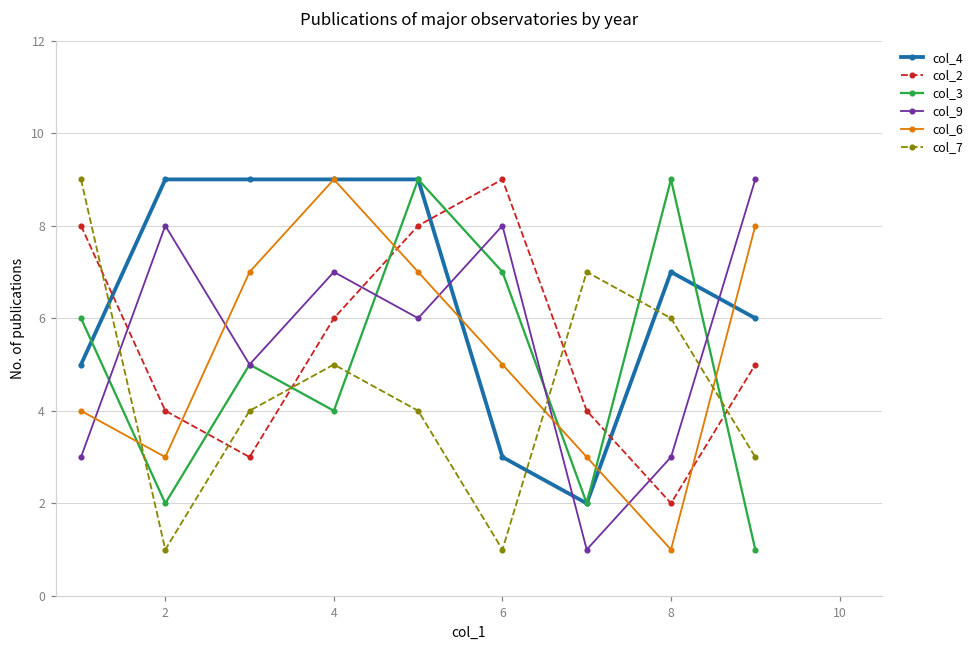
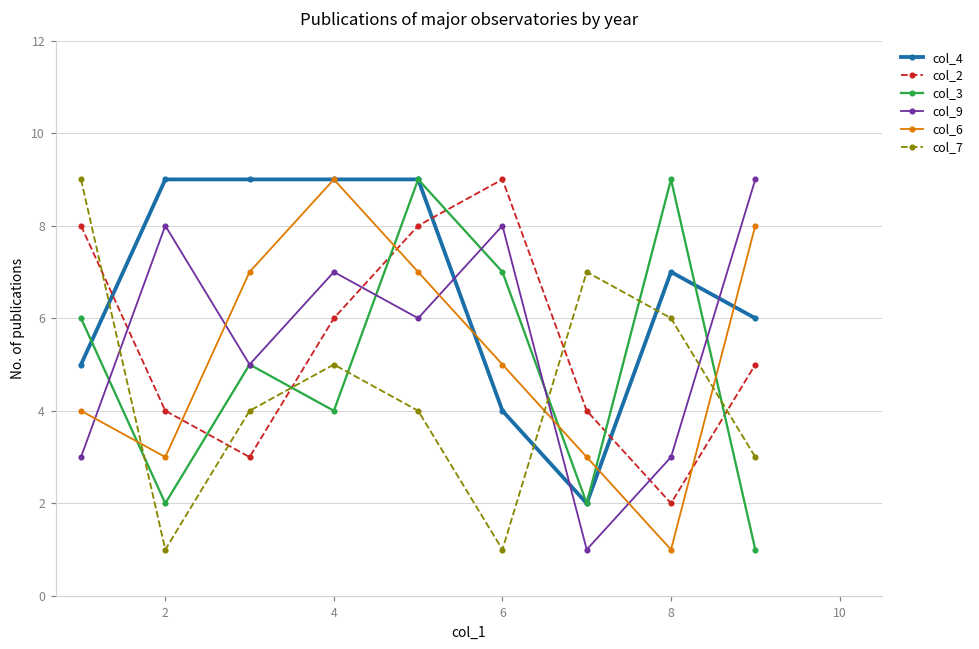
  {
    "col_4": {
      "2": 9,
-     "6": 3,
+     "6": 4,
      "8": 7
    },
    "col_2": {
      "2": 4,
      "4": 6,
      "6": 9,
      "8": 2
    },
    "col_3": {
      "2": 2,
      "4": 4,
      "6": 7,
      "8": 9
    },
    "col_9": {
      "2": 8,
      "4": 7,
      "6": 8,
      "8": 3
    },
    "col_6": {
      "2": 3,
      "6": 5,
      "8": 1
    },
    "col_7": {
      "2": 1,
      "4": 5,
      "6": 1,
      "8": 6
    }
  }
